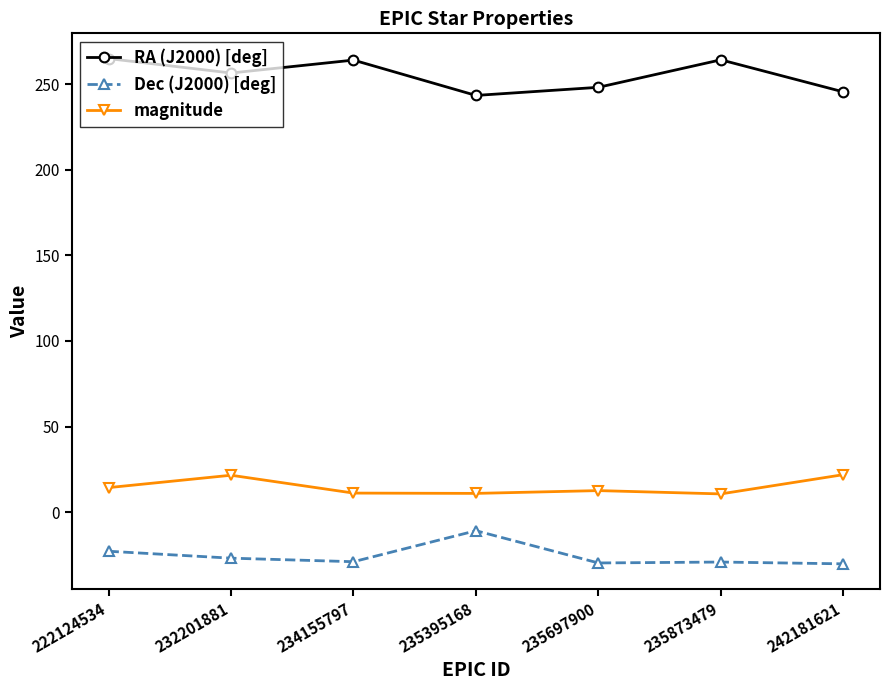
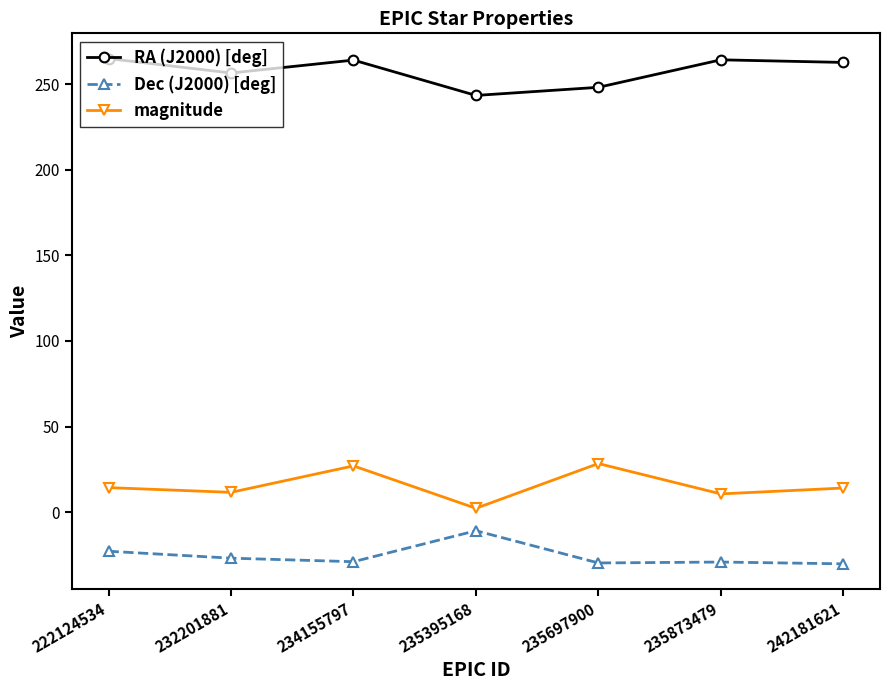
  {
    "RA (J2000) [deg]": {
      "234155797": 264,
      "235395168": 243,
      "235697900": 248,
      "235873479": 264,
-     "242181621": 245
+     "242181621": 263
    },
    "Dec (J2000) [deg]": {
      "222124534": -23,
      "232201881": -27,
      "234155797": -29,
      "235395168": -11,
      "235697900": -30,
      "235873479": -29,
      "242181621": -30
    },
    "magnitude": {
      "222124534": 14,
-     "232201881": 22,
-     "234155797": 11,
-     "235395168": 11,
-     "235697900": 13,
+     "232201881": 12,
+     "234155797": 27,
+     "235395168": 2,
+     "235697900": 28,
      "235873479": 11,
-     "242181621": 22
+     "242181621": 14
    }
  }
